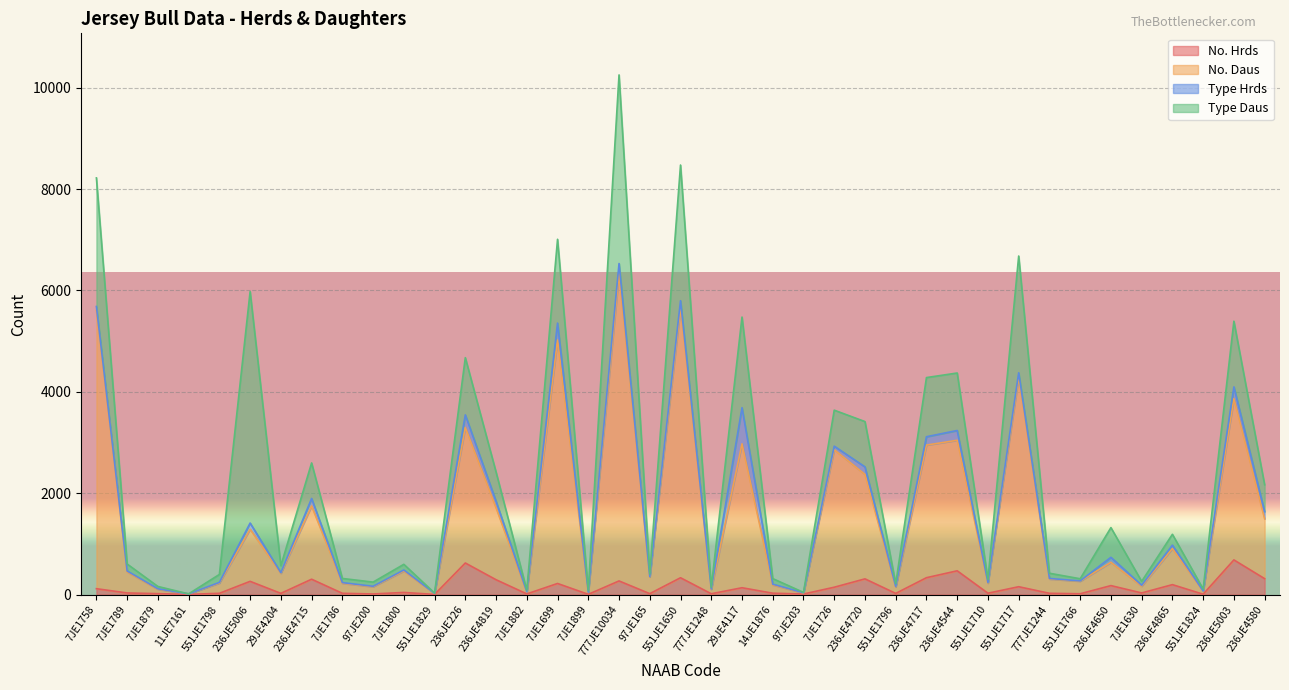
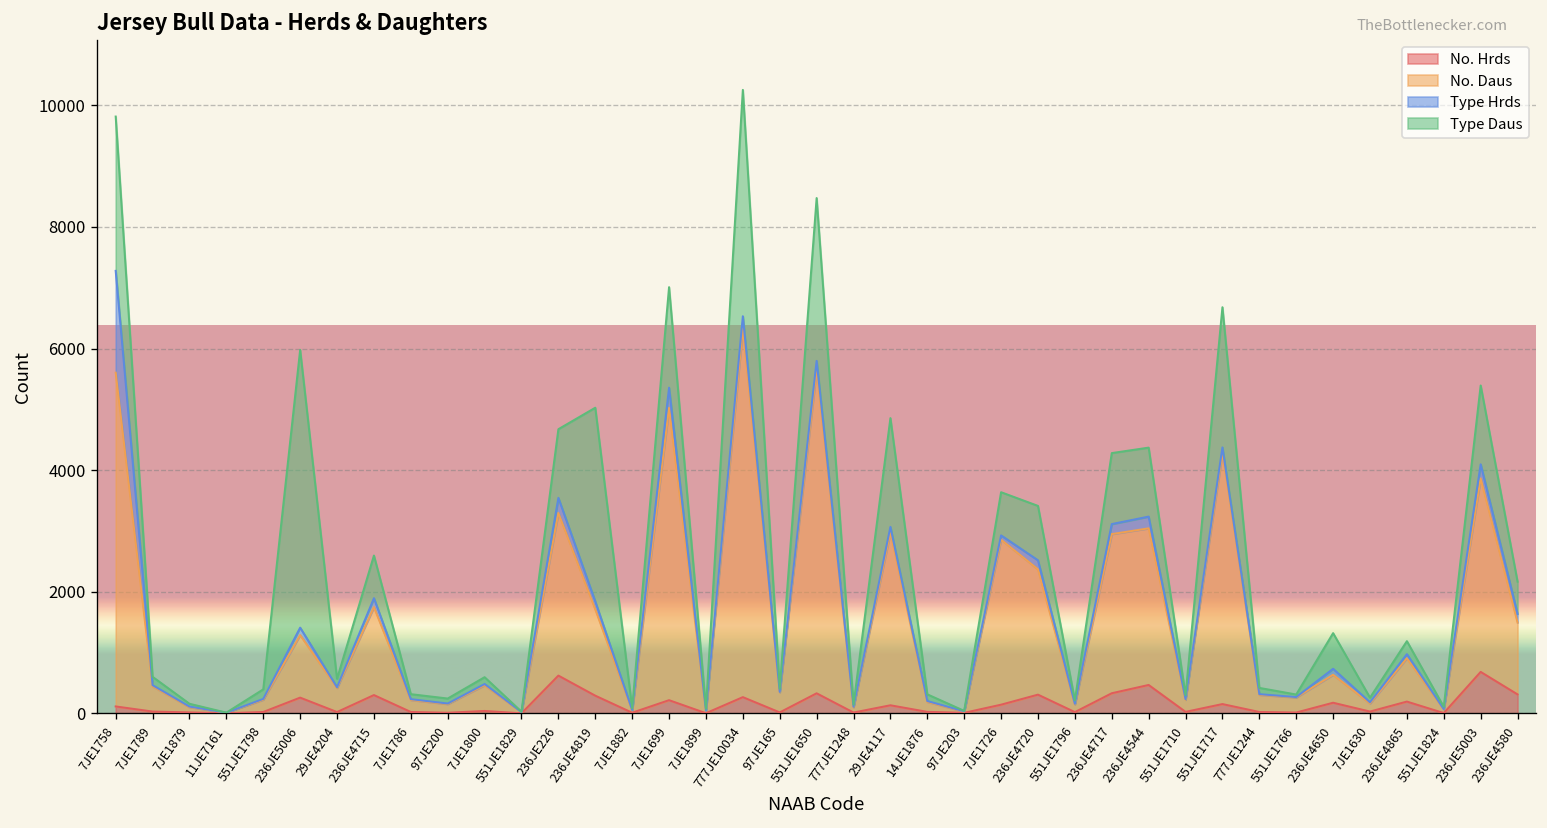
  {
    "Type Hrds": {
-     "7JE1758": 100,
+     "7JE1758": 1700,
      "236JE5006": 100,
      "236JE4715": 100,
      "236JE226": 200,
      "236JE4819": 100,
      "7JE1699": 300,
      "777JE10034": 200,
      "551JE1650": 100,
-     "29JE4117": 700,
+     "29JE4117": 100,
      "7JE1726": 100,
      "236JE4720": 100,
      "236JE4717": 200,
      "236JE4544": 200,
      "551JE1717": 100,
      "236JE4650": 100,
      "236JE4865": 100,
      "236JE5003": 200,
      "236JE4580": 100
    },
    "Type Daus": {
      "7JE1758": 2500,
      "7JE1789": 100,
      "551JE1798": 200,
      "236JE5006": 4600,
      "29JE4204": 100,
      "236JE4715": 700,
      "7JE1786": 100,
      "97JE200": 100,
      "7JE1800": 100,
      "236JE226": 1100,
-     "236JE4819": 600,
+     "236JE4819": 3200,
      "7JE1699": 1700,
      "777JE10034": 3700,
      "97JE165": 100,
      "551JE1650": 2700,
      "29JE4117": 1800,
      "14JE1876": 100,
      "7JE1726": 700,
      "236JE4720": 900,
      "551JE1796": 100,
      "236JE4717": 1200,
      "236JE4544": 1100,
      "551JE1710": 100,
      "551JE1717": 2300,
      "777JE1244": 100,
      "236JE4650": 600,
      "7JE1630": 100,
      "236JE4865": 200,
      "236JE5003": 1300,
      "236JE4580": 500
    }
  }
